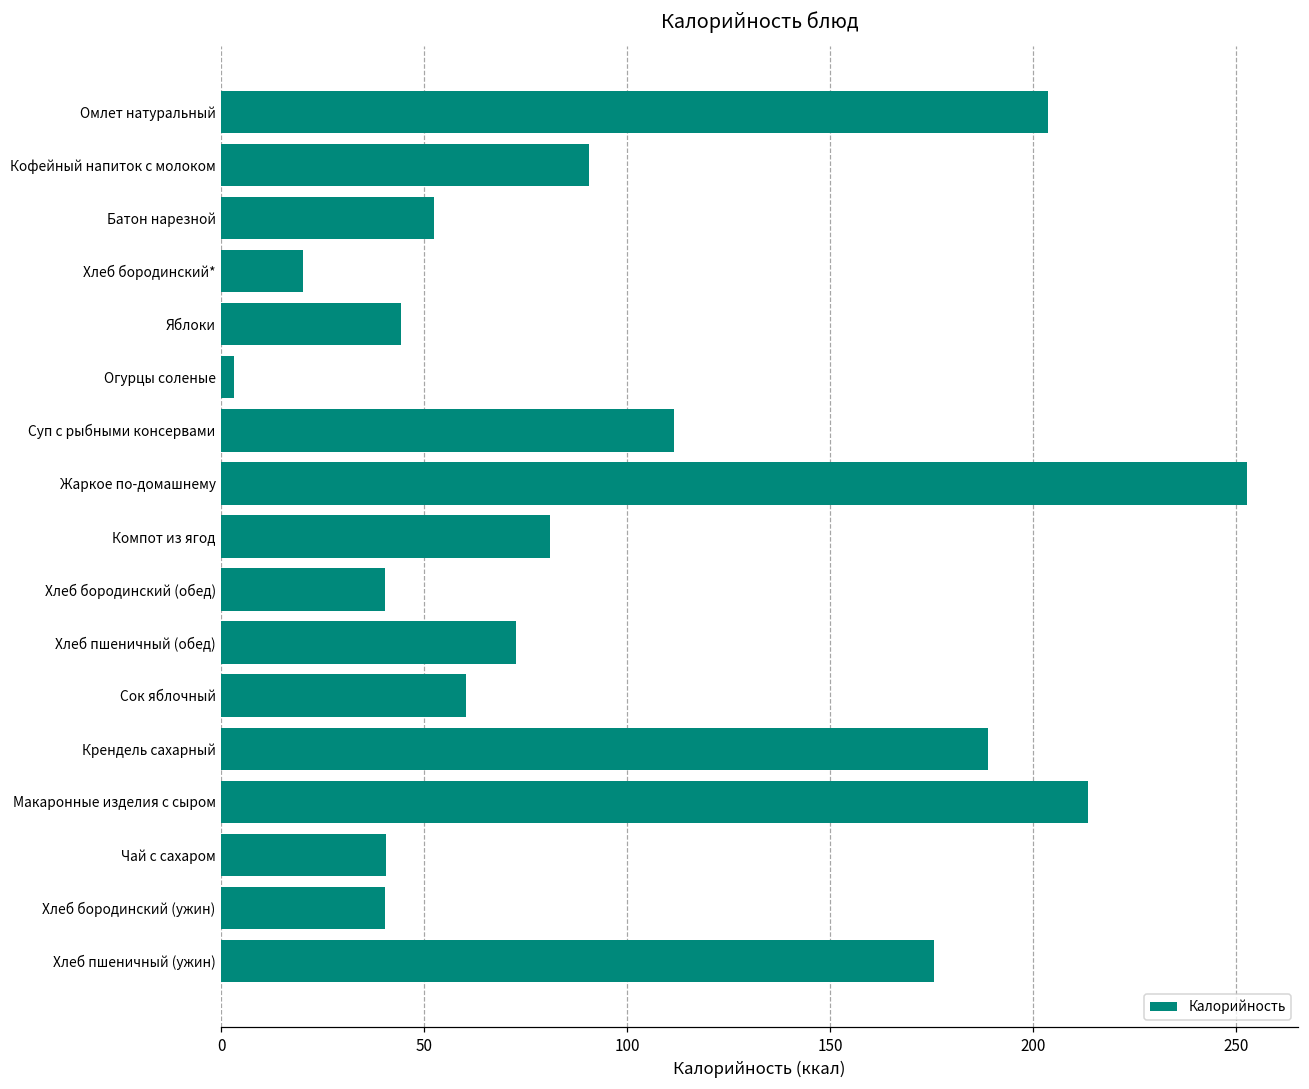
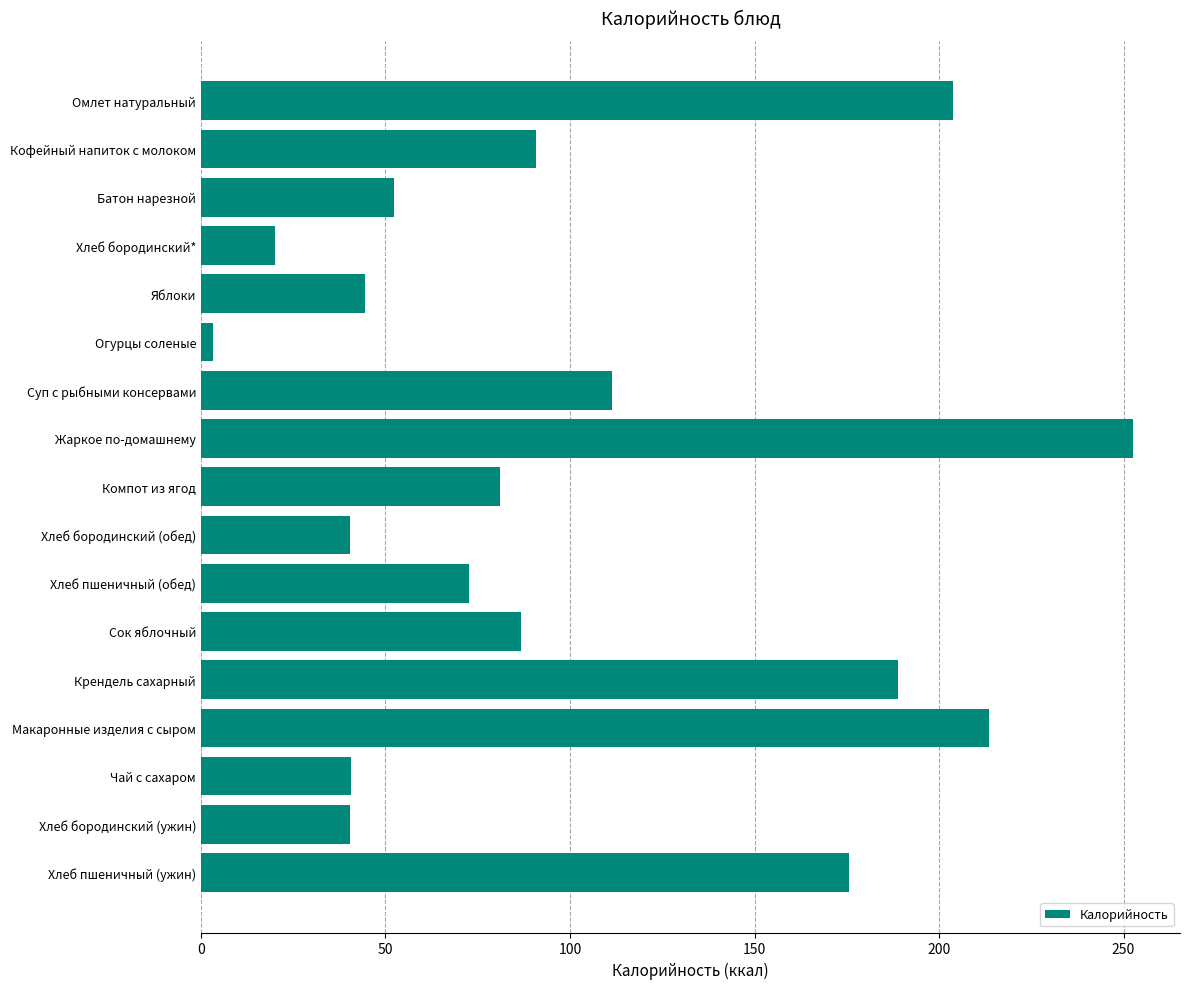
  {
    "Омлет натуральный": 204,
    "Кофейный напиток с молоком": 91,
    "Батон нарезной": 52,
    "Хлеб бородинский*": 20,
    "Яблоки": 44,
    "Огурцы соленые": 3,
    "Суп с рыбными консервами": 112,
    "Жаркое по-домашнему": 253,
    "Компот из ягод": 81,
    "Хлеб бородинский (обед)": 40,
    "Хлеб пшеничный (обед)": 73,
-   "Сок яблочный": 60,
+   "Сок яблочный": 87,
    "Крендель сахарный": 189,
    "Макаронные изделия с сыром": 214,
    "Чай с сахаром": 41,
    "Хлеб бородинский (ужин)": 40,
    "Хлеб пшеничный (ужин)": 176
  }
